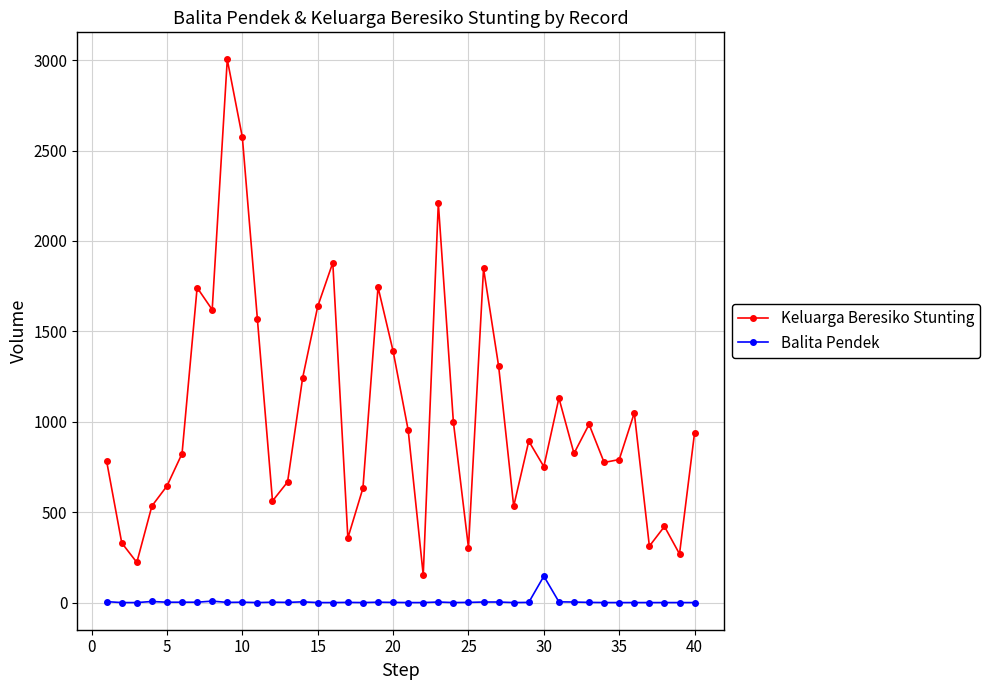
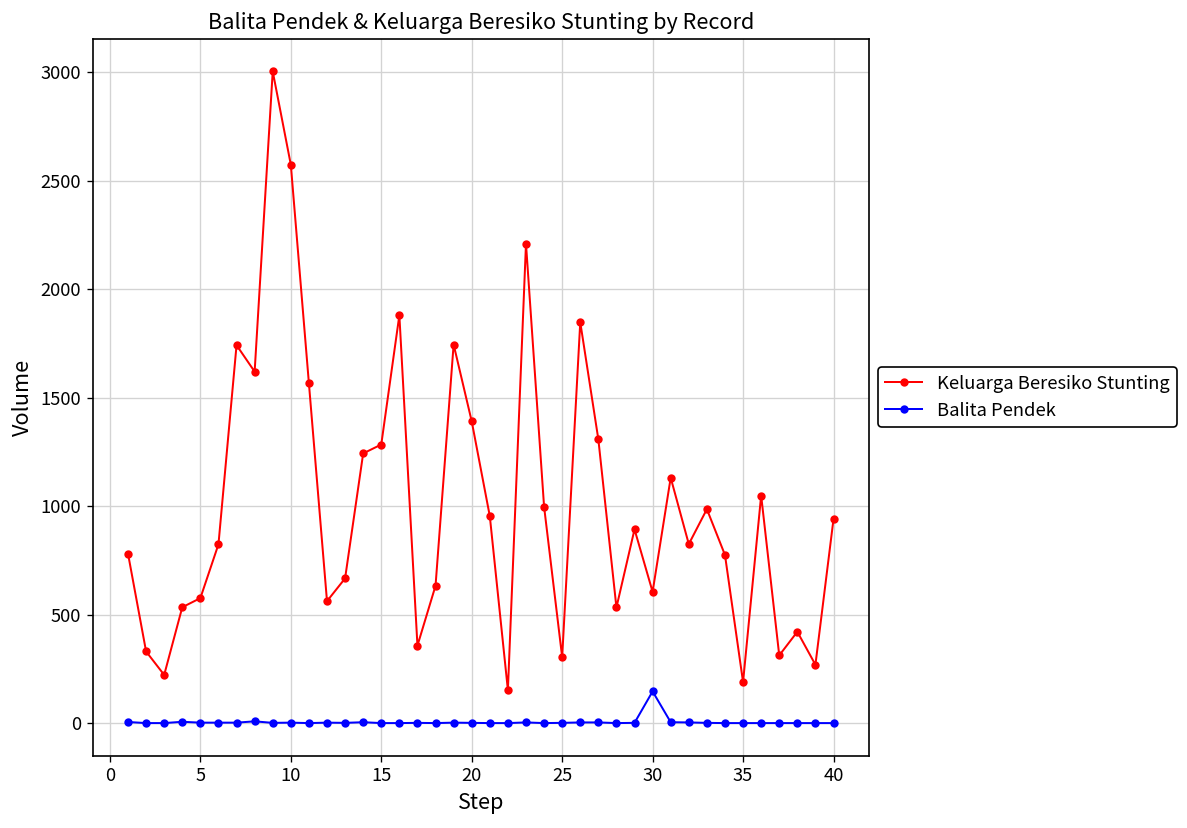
  {
    "Keluarga Beresiko Stunting": {
-     "5": 650,
+     "5": 580,
      "10": 2570,
-     "15": 1640,
+     "15": 1280,
      "20": 1390,
      "25": 300,
-     "30": 750,
-     "35": 790,
+     "30": 610,
+     "35": 190,
      "40": 940
    },
    "Balita Pendek": {
      "5": 0,
      "10": 0,
      "15": 0,
      "20": 0,
      "25": 0,
      "30": 150,
      "35": 0,
      "40": 0
    }
  }
